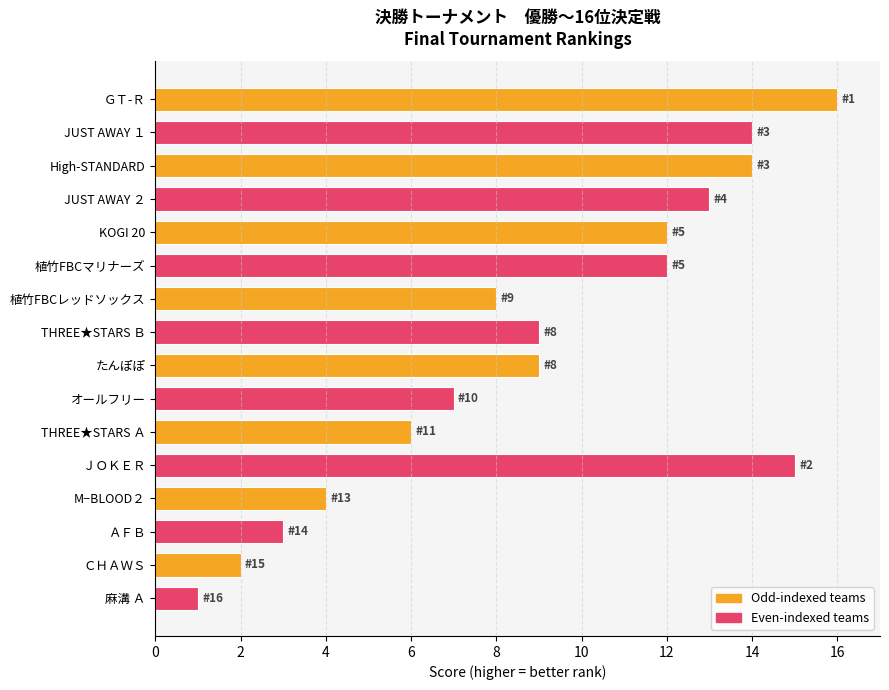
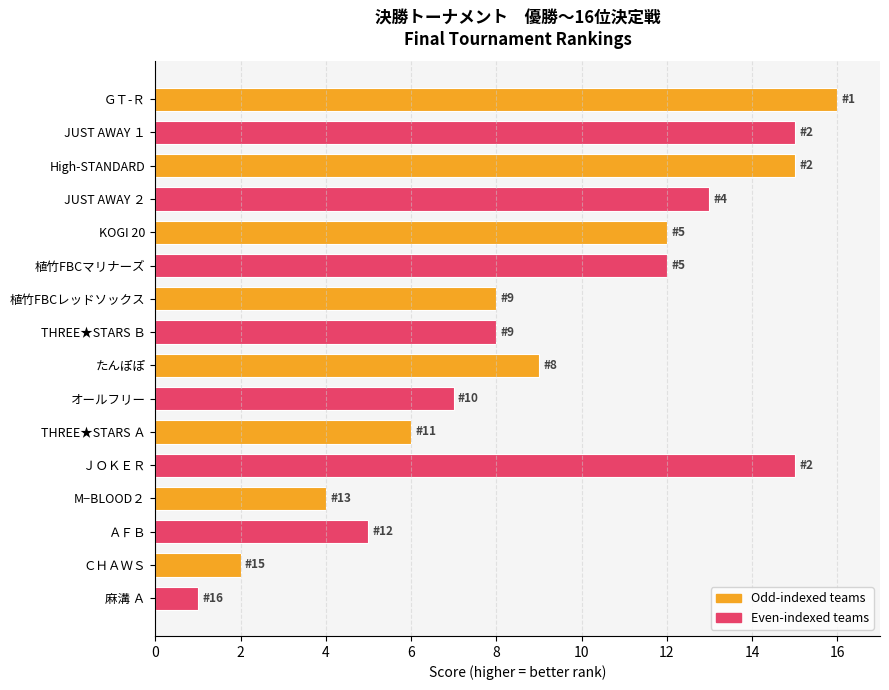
  {
-   "JUST AWAY １": 3,
-   "High-STANDARD": 3,
-   "THREE★STARS Ｂ": 8,
-   "ＡＦＢ": 14
+   "JUST AWAY １": 2,
+   "High-STANDARD": 2,
+   "THREE★STARS Ｂ": 9,
+   "ＡＦＢ": 12
  }
